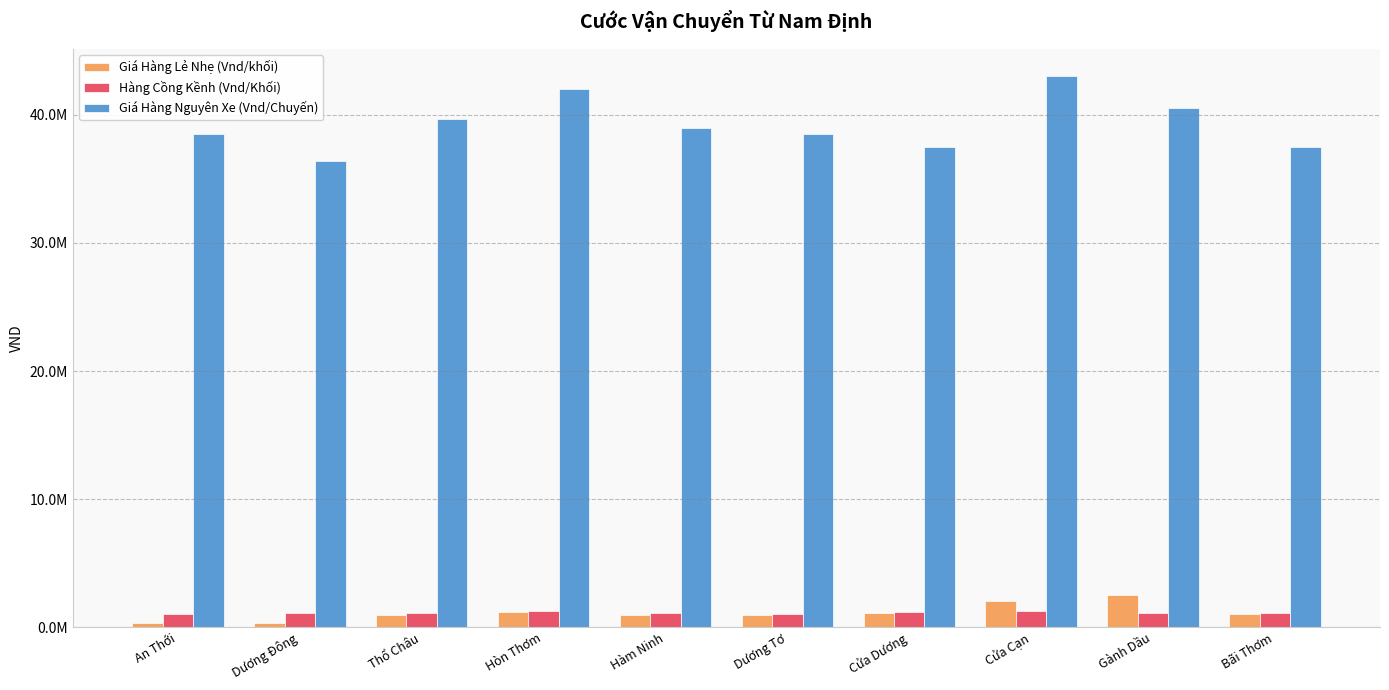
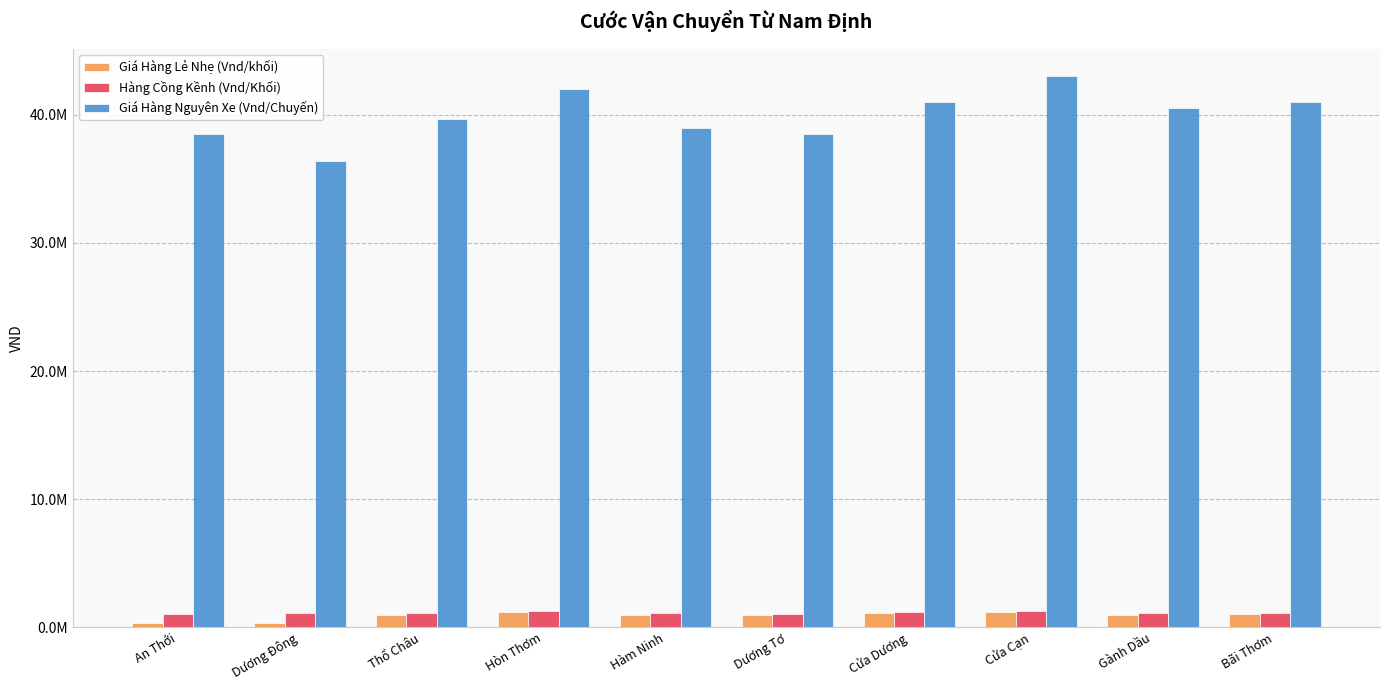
  {
    "Giá Hàng Lẻ Nhẹ (Vnd/khối)": {
      "An Thới": 300000,
      "Dương Đông": 300000,
      "Thổ Châu": 1000000,
      "Hòn Thơm": 1200000,
      "Hàm Ninh": 1000000,
      "Dương Tơ": 1000000,
      "Cửa Dương": 1100000,
-     "Cửa Cạn": 2000000,
-     "Gành Dầu": 2500000,
+     "Cửa Cạn": 1200000,
+     "Gành Dầu": 1000000,
      "Bãi Thơm": 1100000
    },
    "Hàng Cồng Kềnh (Vnd/Khối)": {
      "An Thới": 1100000,
      "Dương Đông": 1100000,
      "Thổ Châu": 1100000,
      "Hòn Thơm": 1300000,
      "Hàm Ninh": 1100000,
      "Dương Tơ": 1100000,
      "Cửa Dương": 1200000,
      "Cửa Cạn": 1300000,
      "Gành Dầu": 1100000,
      "Bãi Thơm": 1200000
    },
    "Giá Hàng Nguyên Xe (Vnd/Chuyến)": {
      "An Thới": 38500000,
      "Dương Đông": 36400000,
      "Thổ Châu": 39700000,
      "Hòn Thơm": 42000000,
      "Hàm Ninh": 39000000,
      "Dương Tơ": 38500000,
-     "Cửa Dương": 37500000,
+     "Cửa Dương": 41000000,
      "Cửa Cạn": 43000000,
      "Gành Dầu": 40500000,
-     "Bãi Thơm": 37500000
+     "Bãi Thơm": 41000000
    }
  }
